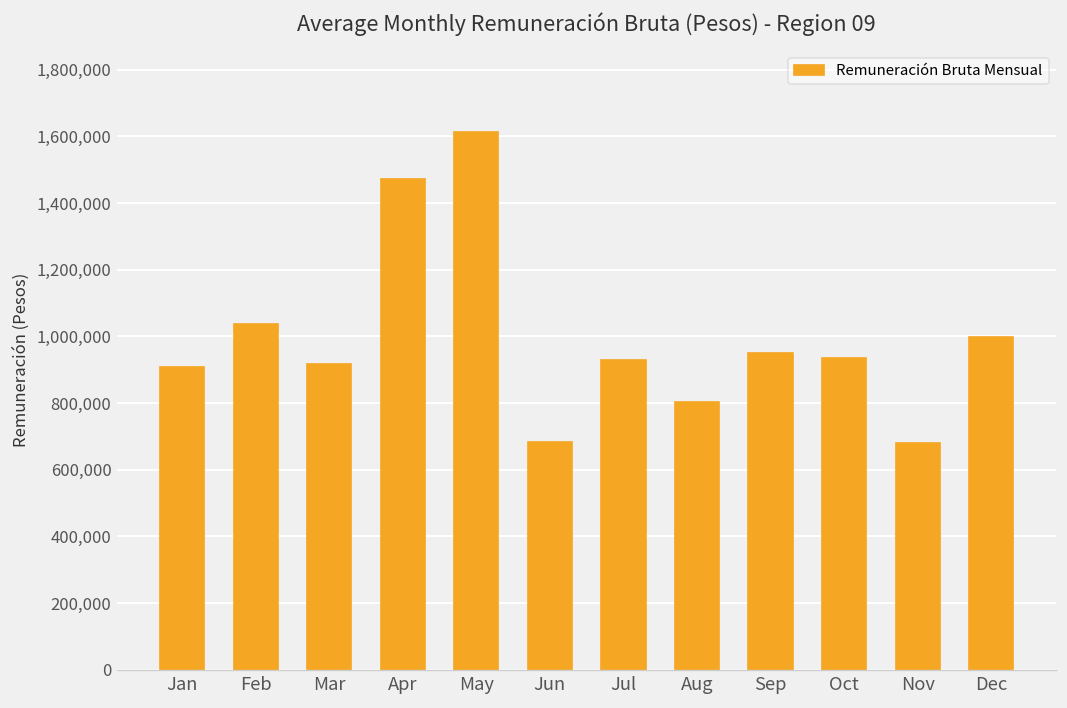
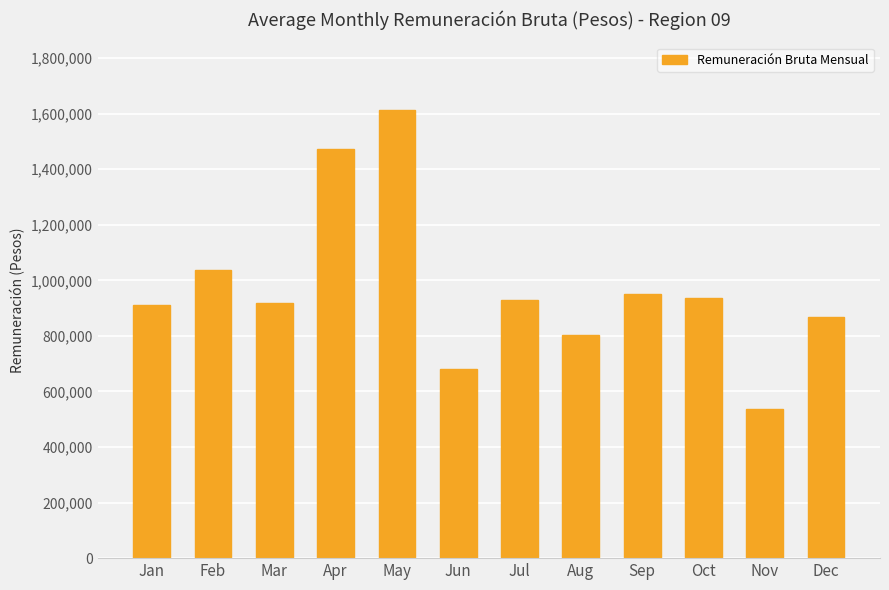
  {
    "Jan": "910,000",
    "Feb": "1,040,000",
    "Mar": "920,000",
    "Apr": "1,470,000",
    "May": "1,610,000",
    "Jun": "680,000",
    "Jul": "930,000",
    "Aug": "800,000",
    "Sep": "950,000",
    "Oct": "940,000",
-   "Nov": "680,000",
-   "Dec": "1,000,000"
+   "Nov": "540,000",
+   "Dec": "870,000"
  }
